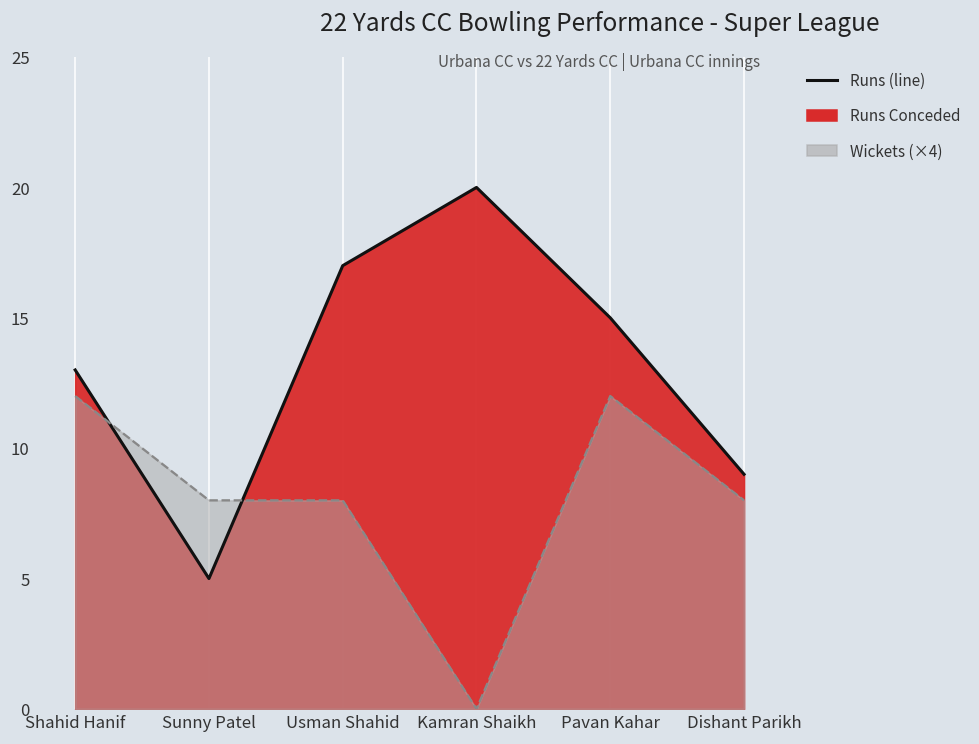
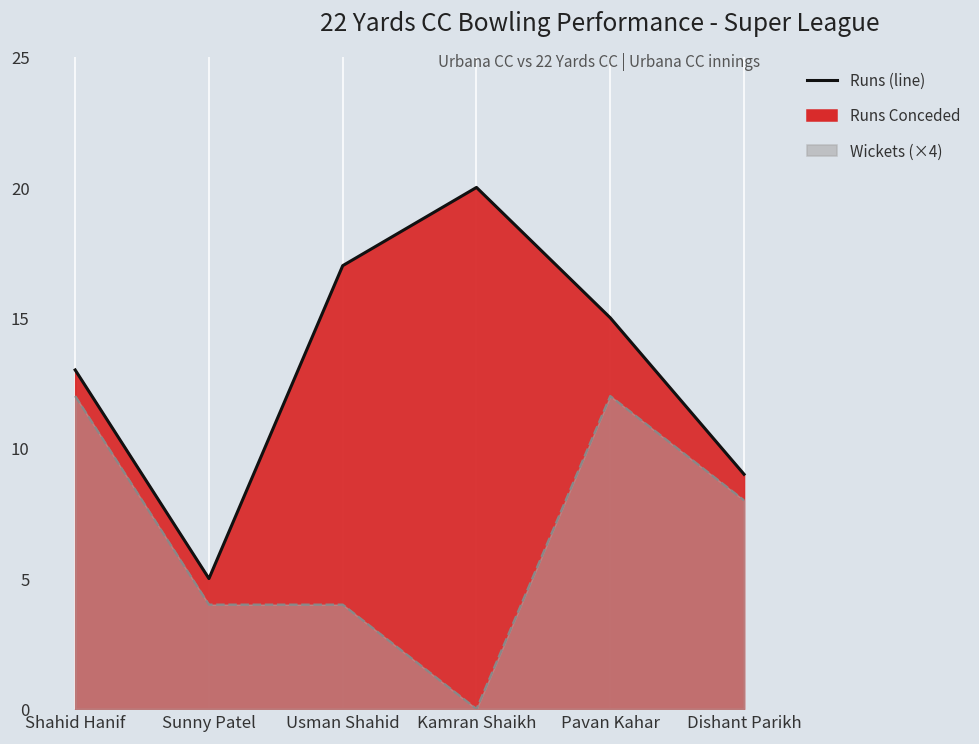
  {
    "Runs Conceded": {
      "Shahid Hanif": 13.0,
      "Sunny Patel": 5.0,
      "Usman Shahid": 17.0,
      "Kamran Shaikh": 20.0,
      "Pavan Kahar": 15.0,
      "Dishant Parikh": 9.0
    },
    "Wickets (×4)": {
      "Shahid Hanif": 12.0,
-     "Sunny Patel": 8.0,
-     "Usman Shahid": 8.0,
+     "Sunny Patel": 4.0,
+     "Usman Shahid": 4.0,
      "Kamran Shaikh": 0.0,
      "Pavan Kahar": 12.0,
      "Dishant Parikh": 8.0
    }
  }
